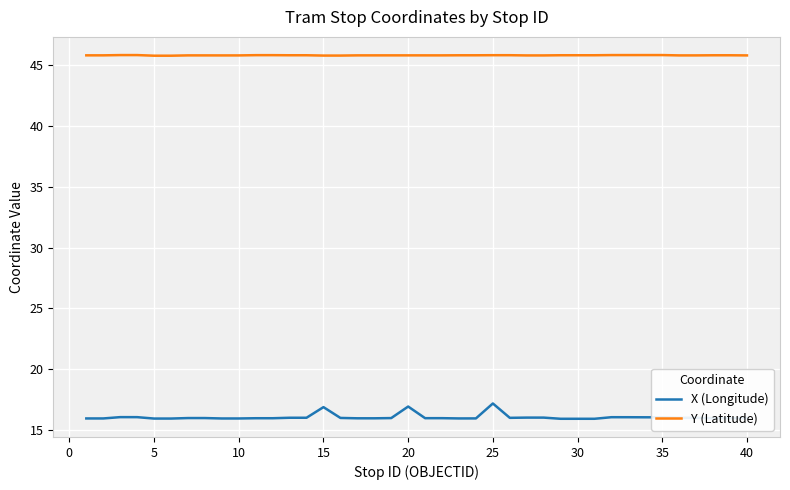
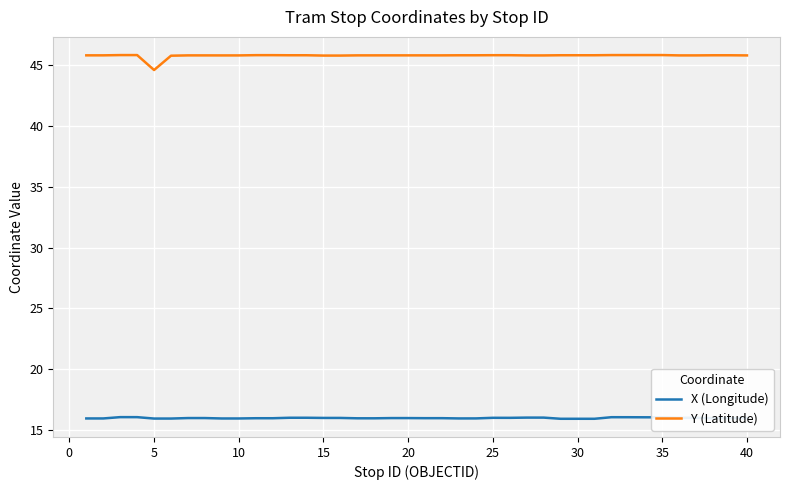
  {
    "X (Longitude)": {
      "5": 16.0,
      "10": 16.0,
-     "15": 16.9,
-     "20": 16.9,
-     "25": 17.2,
+     "15": 16.0,
+     "20": 16.0,
+     "25": 16.0,
      "30": 15.9
    },
    "Y (Latitude)": {
-     "5": 45.8,
+     "5": 44.6,
      "10": 45.8,
      "15": 45.8,
      "20": 45.8,
      "25": 45.8,
      "30": 45.8,
      "35": 45.8,
      "40": 45.8
    }
  }
